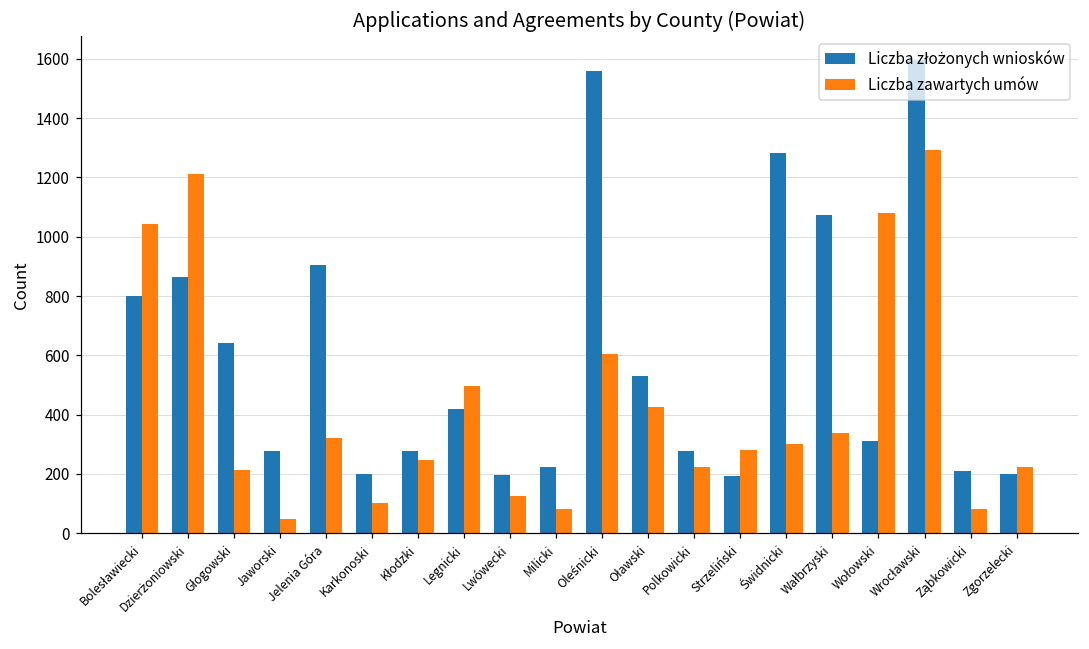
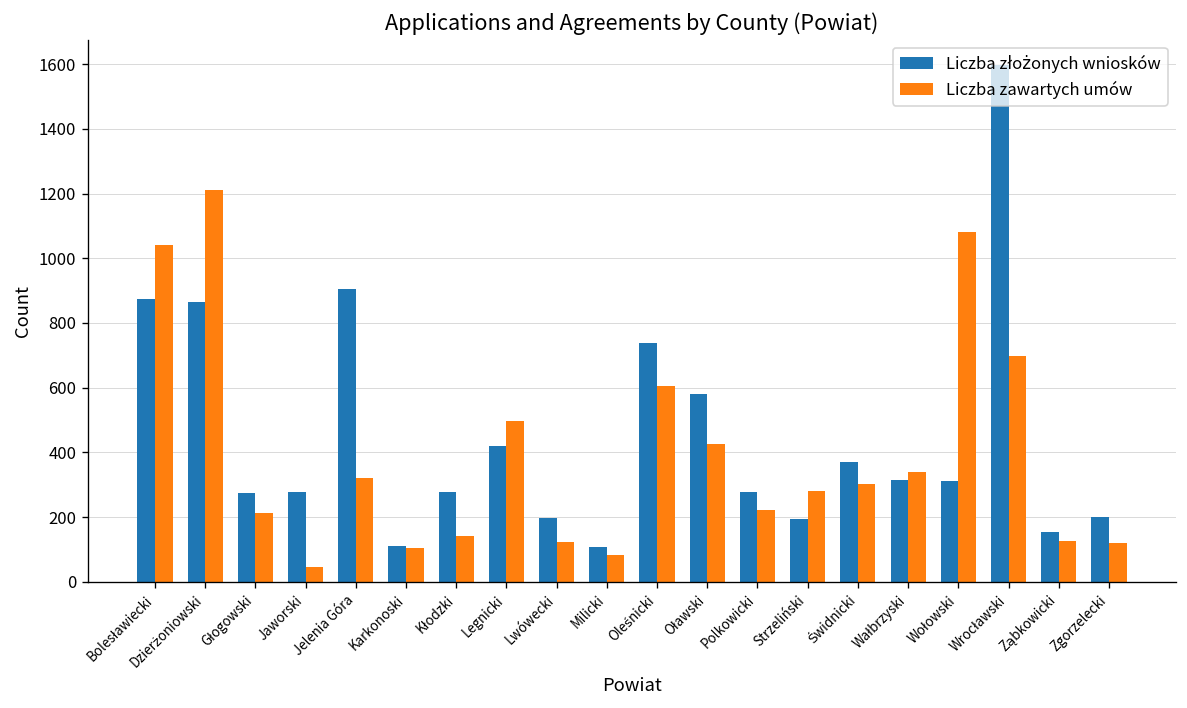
  {
    "Liczba złożonych wniosków": {
-     "Bolesławiecki": 800,
+     "Bolesławiecki": 870,
      "Dzierżoniowski": 860,
-     "Głogowski": 640,
+     "Głogowski": 270,
      "Jaworski": 280,
      "Jelenia Góra": 900,
-     "Karkonoski": 200,
+     "Karkonoski": 110,
      "Kłodzki": 280,
      "Legnicki": 420,
      "Lwówecki": 200,
-     "Milicki": 220,
-     "Oleśnicki": 1560,
-     "Oławski": 530,
+     "Milicki": 110,
+     "Oleśnicki": 740,
+     "Oławski": 580,
      "Polkowicki": 280,
      "Strzeliński": 190,
-     "Świdnicki": 1280,
-     "Wałbrzyski": 1070,
+     "Świdnicki": 370,
+     "Wałbrzyski": 320,
      "Wołowski": 310,
-     "Ząbkowicki": 210,
+     "Ząbkowicki": 160,
      "Zgorzelecki": 200
    },
    "Liczba zawartych umów": {
      "Bolesławiecki": 1040,
      "Dzierżoniowski": 1210,
      "Głogowski": 210,
      "Jaworski": 50,
      "Jelenia Góra": 320,
      "Karkonoski": 100,
-     "Kłodzki": 250,
+     "Kłodzki": 140,
      "Legnicki": 500,
      "Lwówecki": 120,
      "Milicki": 80,
      "Oleśnicki": 610,
      "Oławski": 430,
      "Polkowicki": 220,
      "Strzeliński": 280,
      "Świdnicki": 300,
      "Wałbrzyski": 340,
      "Wołowski": 1080,
-     "Wrocławski": 1290,
-     "Ząbkowicki": 80,
-     "Zgorzelecki": 220
+     "Wrocławski": 700,
+     "Ząbkowicki": 130,
+     "Zgorzelecki": 120
    }
  }
